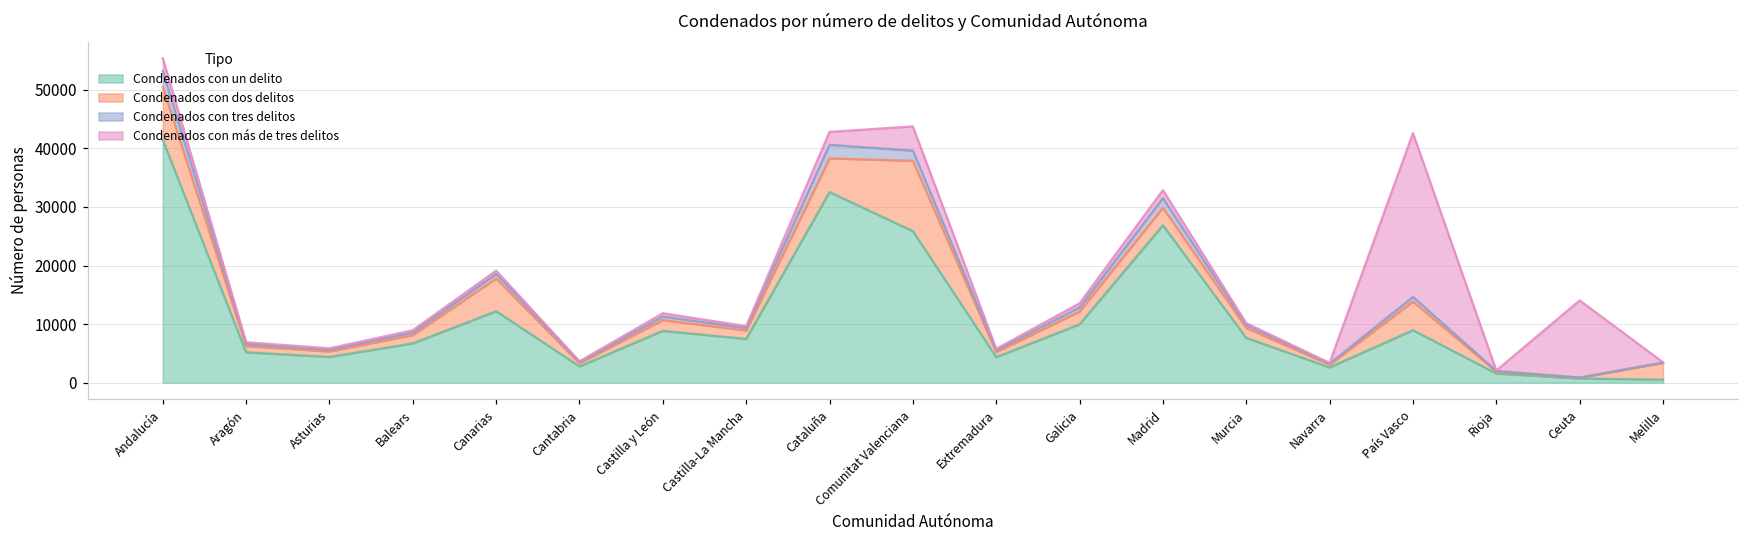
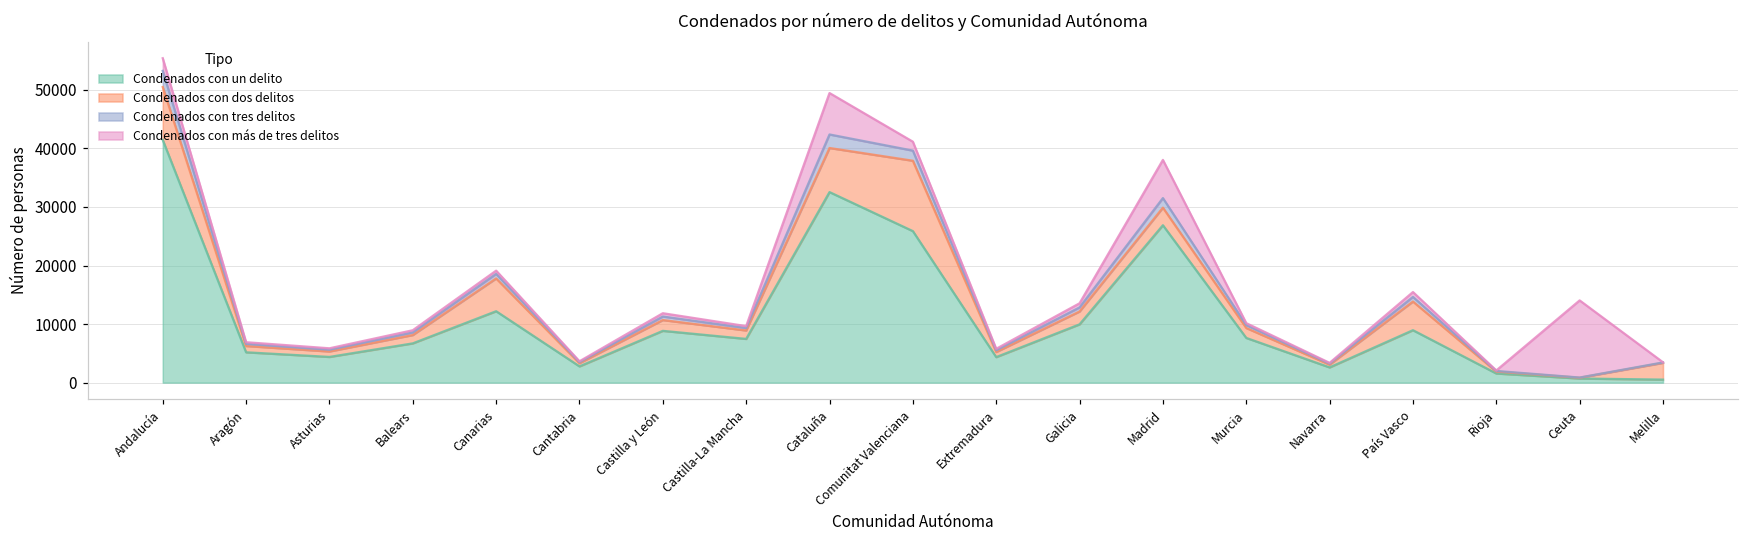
  {
    "Condenados con dos delitos": {
      "Andalucía": 9000,
      "Canarias": 6000,
      "Castilla y León": 2000,
-     "Cataluña": 6000,
+     "Cataluña": 8000,
      "Comunitat Valenciana": 12000,
      "Galicia": 2000,
      "Madrid": 3000,
      "Murcia": 2000,
      "País Vasco": 5000
    },
    "Condenados con más de tres delitos": {
      "Andalucía": 2000,
      "Canarias": 1000,
      "Castilla y León": 1000,
-     "Cataluña": 2000,
-     "Comunitat Valenciana": 4000,
+     "Cataluña": 7000,
+     "Comunitat Valenciana": 2000,
      "Galicia": 1000,
-     "Madrid": 1000,
-     "País Vasco": 28000,
+     "Madrid": 7000,
+     "País Vasco": 1000,
      "Ceuta": 13000
    }
  }
